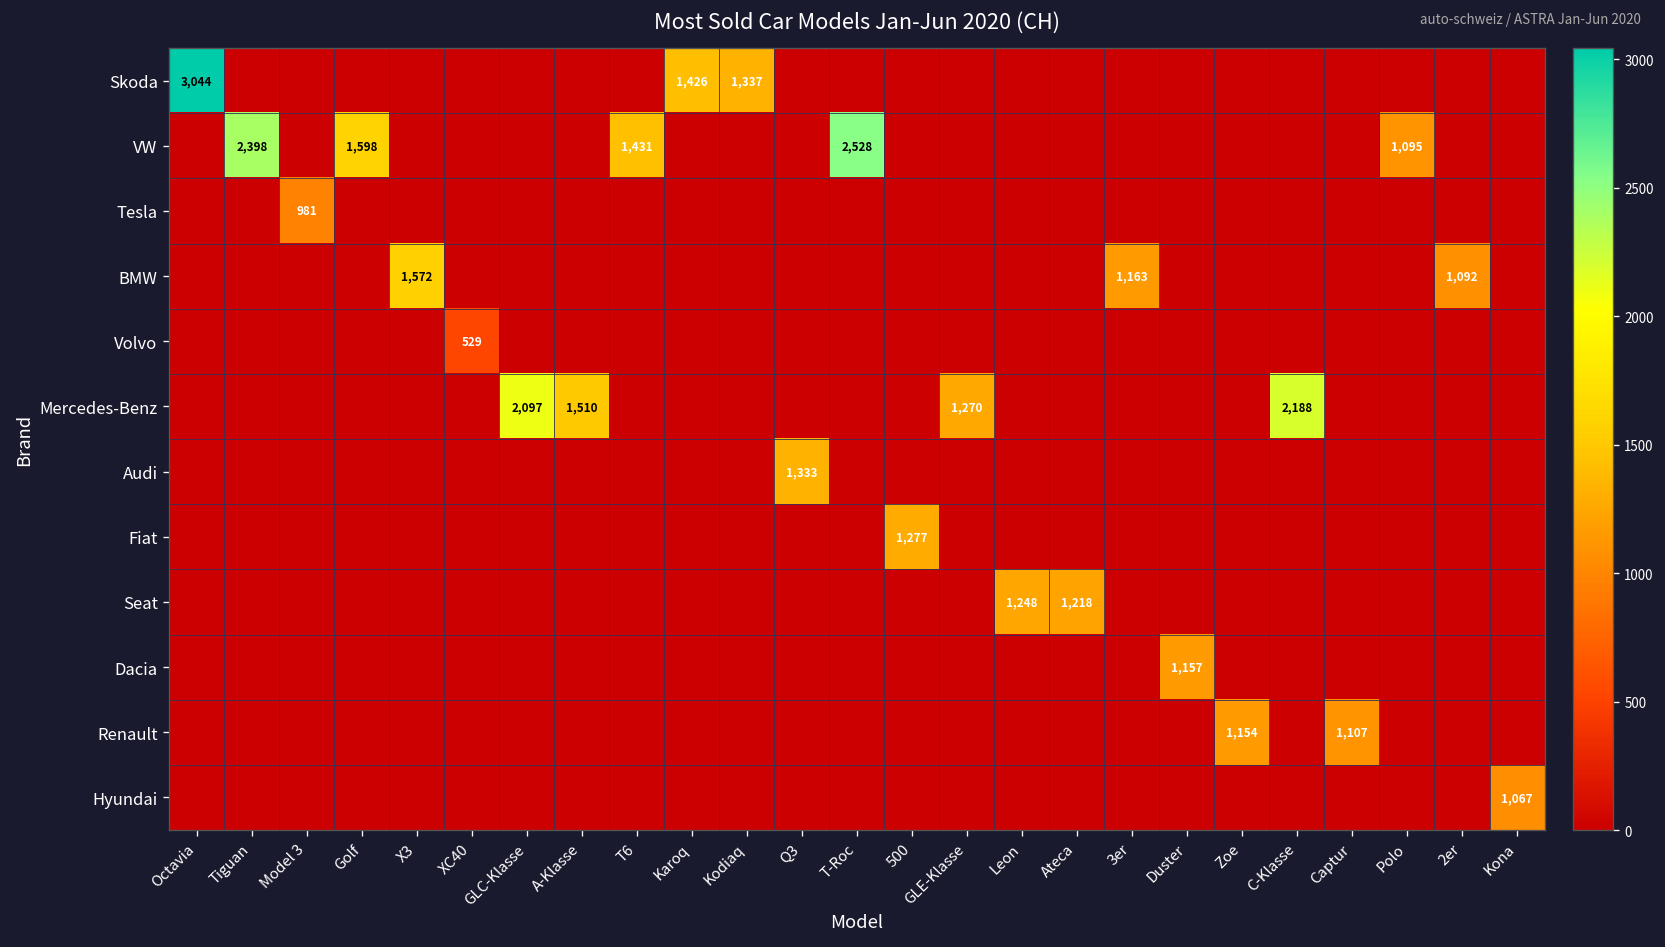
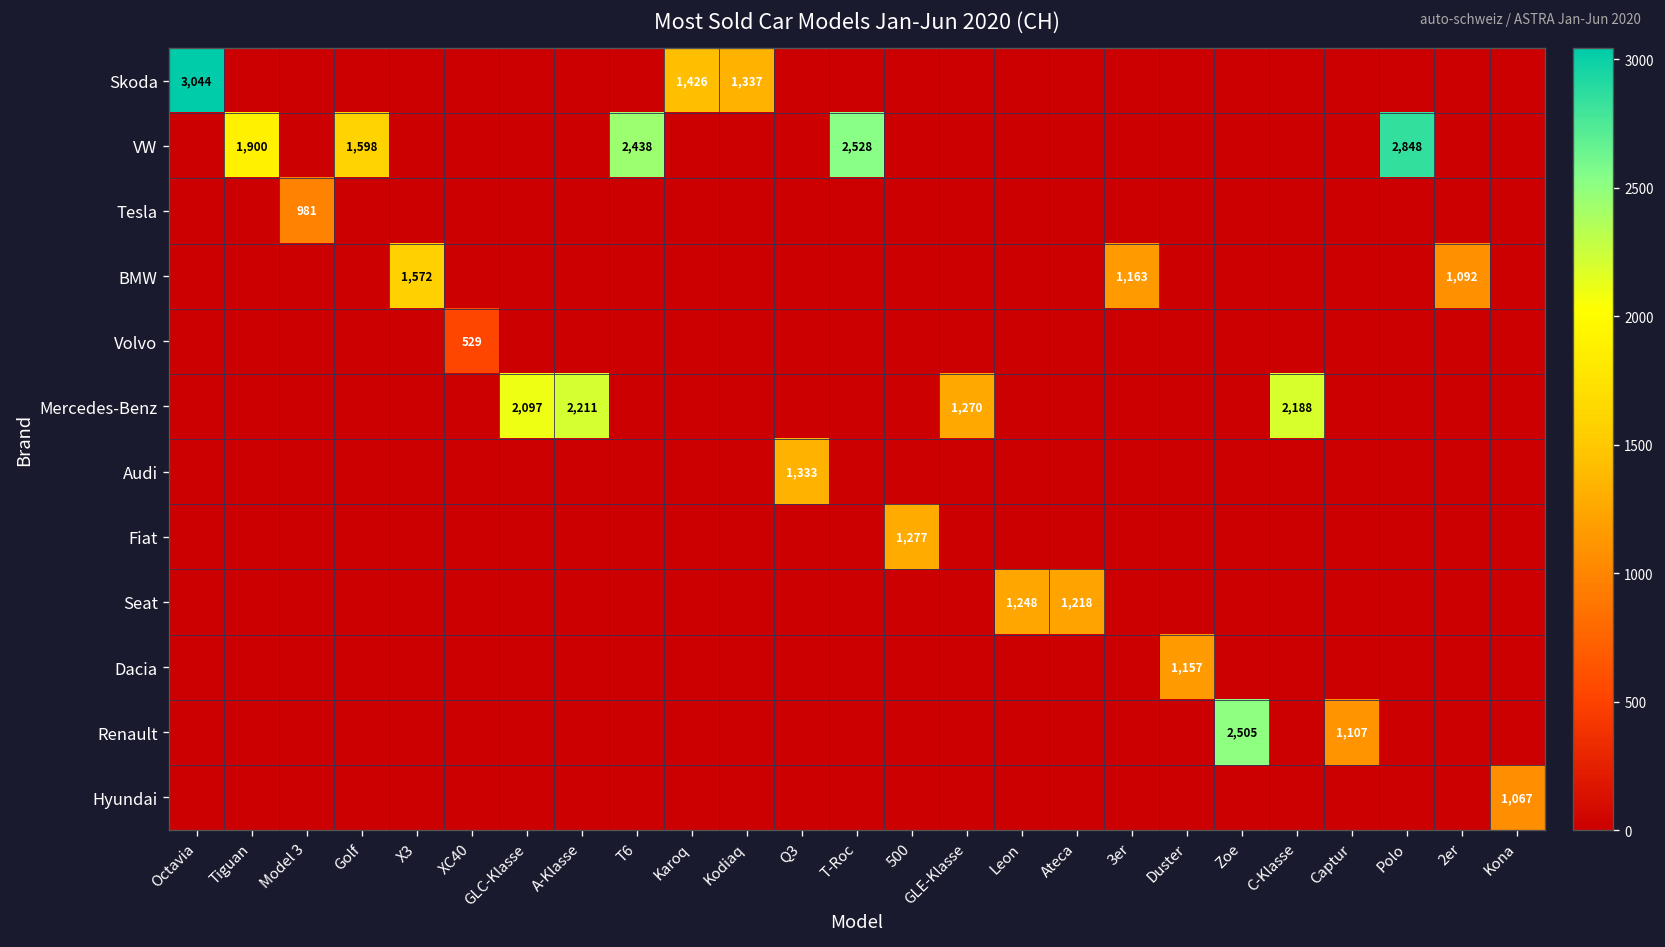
  {
    "Skoda": {
      "Octavia": "3,044",
      "Karoq": "1,426",
      "Kodiaq": "1,337"
    },
    "VW": {
-     "Tiguan": "2,398",
+     "Tiguan": "1,900",
      "Golf": "1,598",
-     "T6": "1,431",
+     "T6": "2,438",
      "T-Roc": "2,528",
-     "Polo": "1,095"
+     "Polo": "2,848"
    },
    "Tesla": {
      "Model 3": "981"
    },
    "BMW": {
      "X3": "1,572",
      "3er": "1,163",
      "2er": "1,092"
    },
    "Volvo": {
      "XC40": "529"
    },
    "Mercedes-Benz": {
      "GLC-Klasse": "2,097",
-     "A-Klasse": "1,510",
+     "A-Klasse": "2,211",
      "GLE-Klasse": "1,270",
      "C-Klasse": "2,188"
    },
    "Audi": {
      "Q3": "1,333"
    },
    "Fiat": {
      "500": "1,277"
    },
    "Seat": {
      "Leon": "1,248",
      "Ateca": "1,218"
    },
    "Dacia": {
      "Duster": "1,157"
    },
    "Renault": {
-     "Zoe": "1,154",
+     "Zoe": "2,505",
      "Captur": "1,107"
    },
    "Hyundai": {
      "Kona": "1,067"
    }
  }
